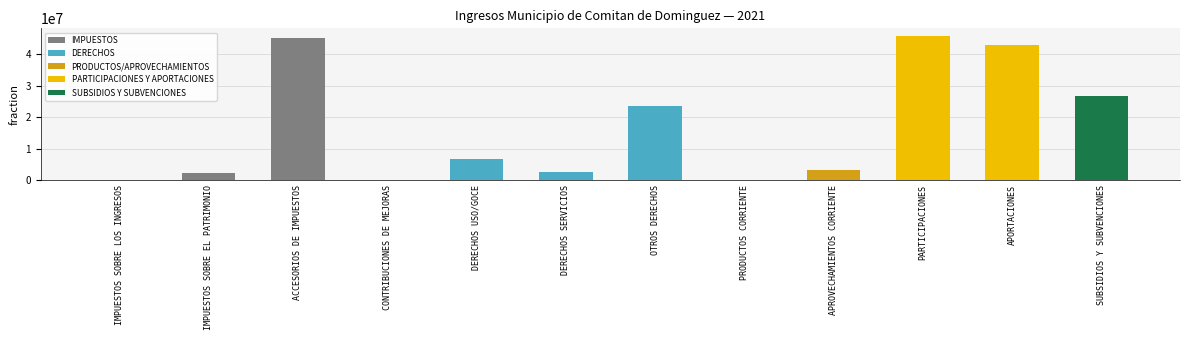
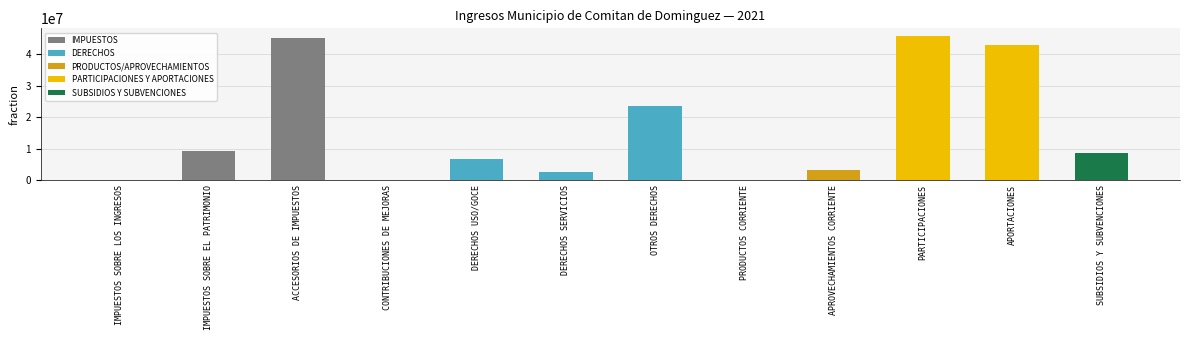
  {
    "IMPUESTOS SOBRE LOS INGRESOS": 0,
-   "IMPUESTOS SOBRE EL PATRIMONIO": 2000000,
+   "IMPUESTOS SOBRE EL PATRIMONIO": 9000000,
    "ACCESORIOS DE IMPUESTOS": 45000000,
    "CONTRIBUCIONES DE MEJORAS": 0,
    "DERECHOS USO/GOCE": 7000000,
    "DERECHOS SERVICIOS": 3000000,
    "OTROS DERECHOS": 24000000,
    "APROVECHAMIENTOS CORRIENTE": 3000000,
    "PARTICIPACIONES": 46000000,
    "APORTACIONES": 43000000,
-   "SUBSIDIOS Y SUBVENCIONES": 27000000
+   "SUBSIDIOS Y SUBVENCIONES": 9000000
  }
